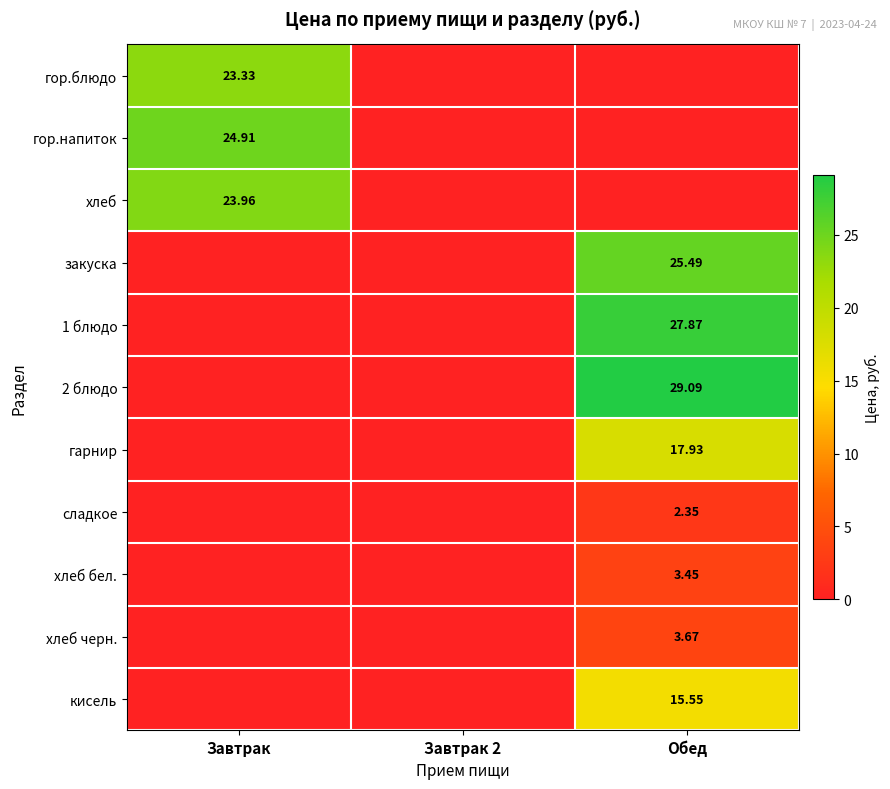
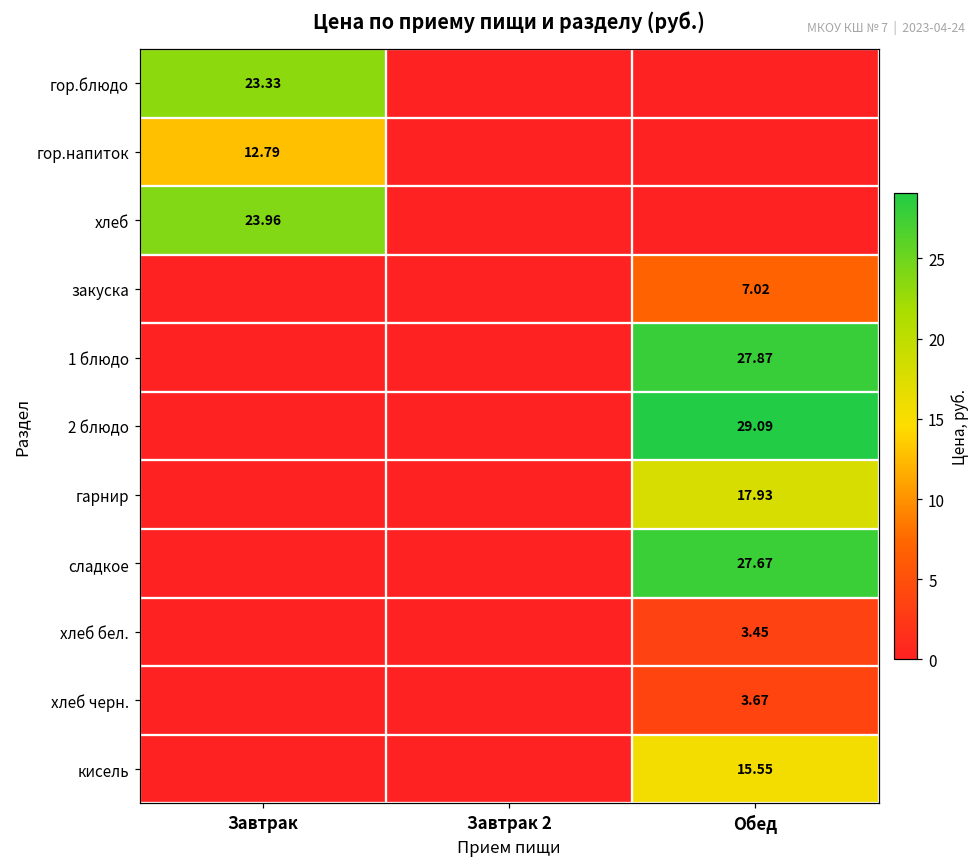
  {
    "гор.блюдо": {
      "Завтрак": 23.33
    },
    "гор.напиток": {
-     "Завтрак": 24.91
+     "Завтрак": 12.79
    },
    "хлеб": {
      "Завтрак": 23.96
    },
    "закуска": {
-     "Обед": 25.49
+     "Обед": 7.02
    },
    "1 блюдо": {
      "Обед": 27.87
    },
    "2 блюдо": {
      "Обед": 29.09
    },
    "гарнир": {
      "Обед": 17.93
    },
    "сладкое": {
-     "Обед": 2.35
+     "Обед": 27.67
    },
    "хлеб бел.": {
      "Обед": 3.45
    },
    "хлеб черн.": {
      "Обед": 3.67
    },
    "кисель": {
      "Обед": 15.55
    }
  }
